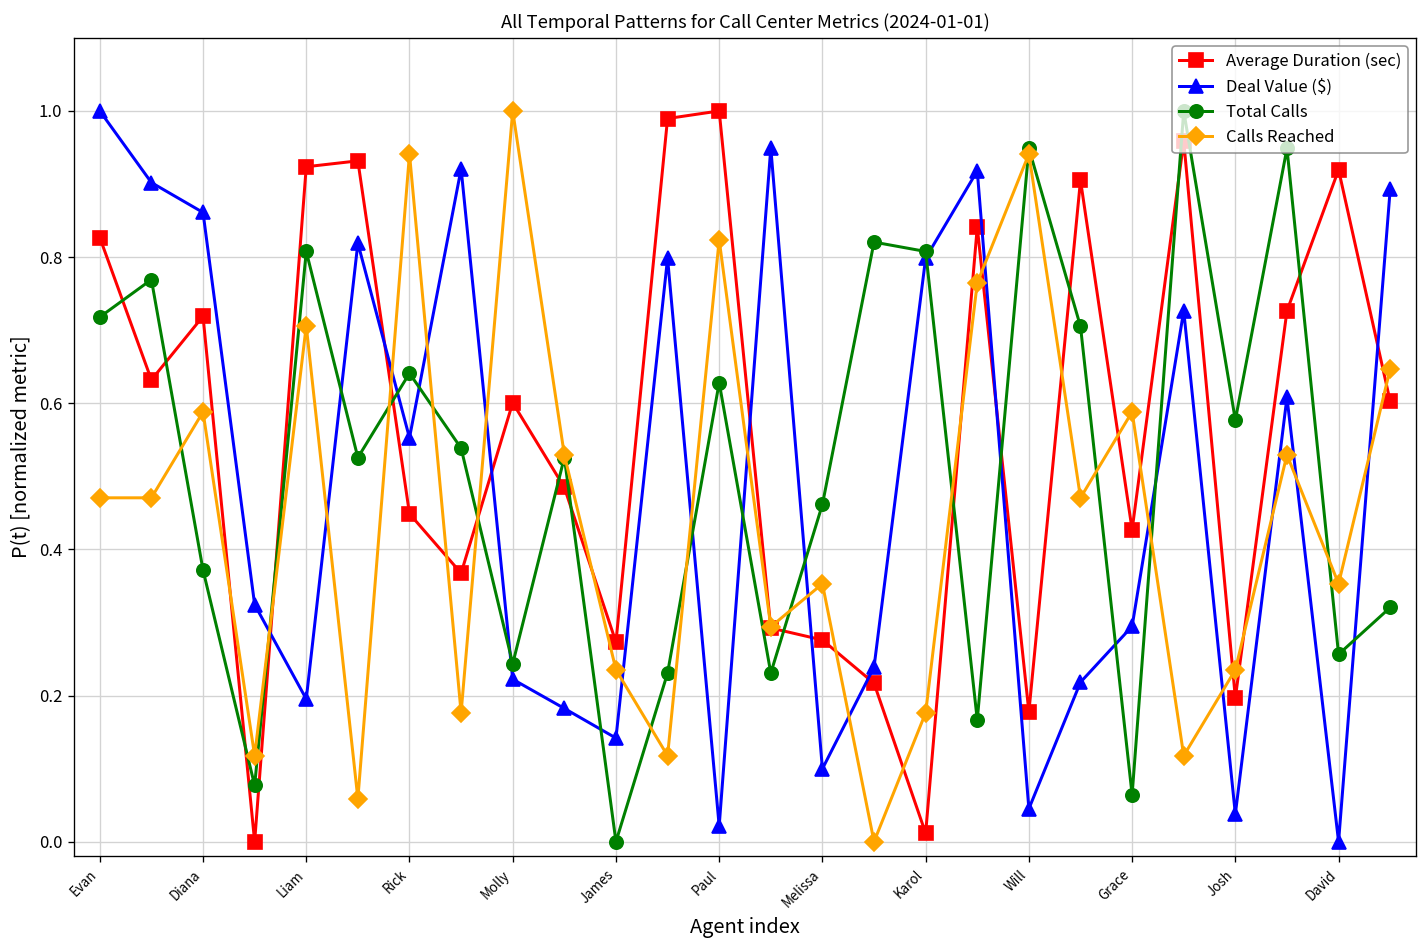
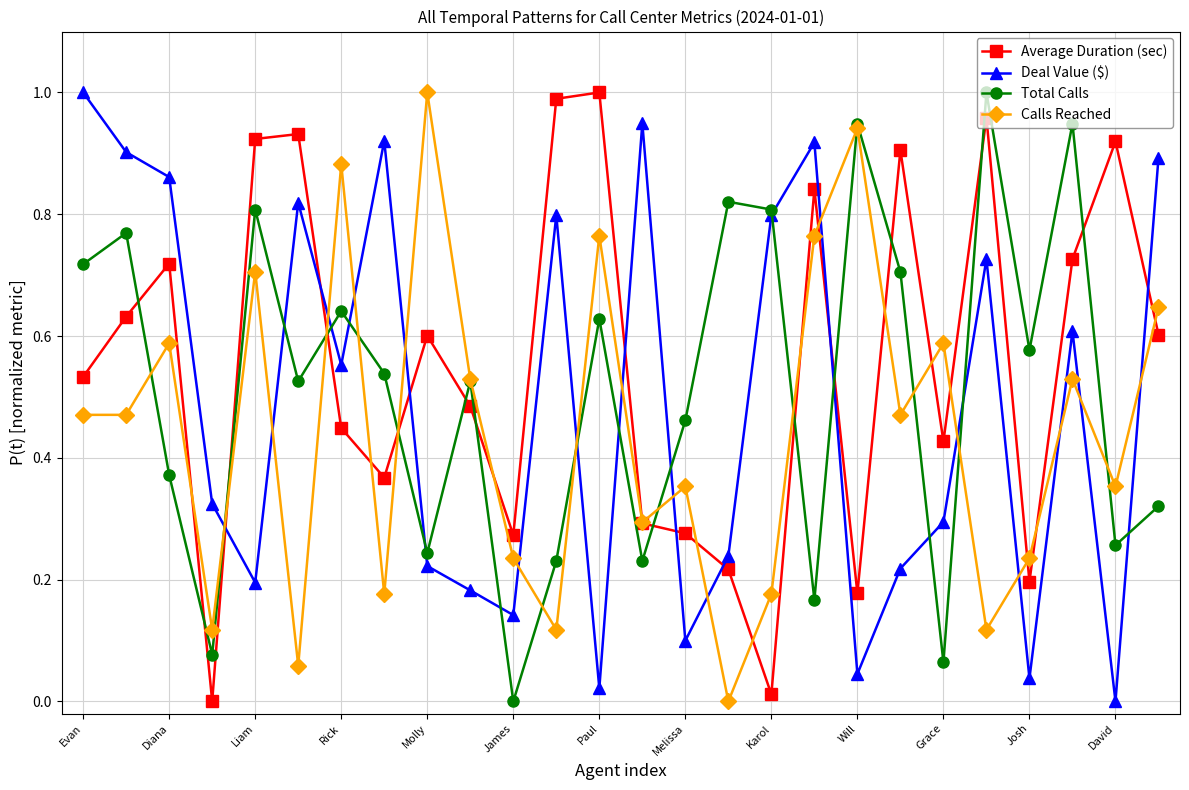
  {
    "Average Duration (sec)": {
-     "Evan": 0.83,
+     "Evan": 0.53,
      "Diana": 0.72,
      "Liam": 0.92,
      "Rick": 0.45,
      "Molly": 0.60,
      "James": 0.27,
      "Paul": 1.00,
      "Melissa": 0.28,
      "Karol": 0.01,
      "Will": 0.18,
      "Grace": 0.43,
      "Josh": 0.20,
      "David": 0.92
    },
    "Deal Value ($)": {
      "Evan": 1.00,
      "Diana": 0.86,
      "Liam": 0.20,
      "Rick": 0.55,
      "Molly": 0.22,
      "James": 0.14,
      "Paul": 0.02,
      "Melissa": 0.10,
      "Karol": 0.80,
      "Will": 0.05,
      "Grace": 0.29,
      "Josh": 0.04,
      "David": 0.00
    },
    "Total Calls": {
      "Evan": 0.72,
      "Diana": 0.37,
      "Liam": 0.81,
      "Rick": 0.64,
      "Molly": 0.24,
      "James": 0.00,
      "Paul": 0.63,
      "Melissa": 0.46,
      "Karol": 0.81,
      "Will": 0.95,
      "Grace": 0.06,
      "Josh": 0.58,
      "David": 0.26
    },
    "Calls Reached": {
      "Evan": 0.47,
      "Diana": 0.59,
      "Liam": 0.71,
-     "Rick": 0.94,
+     "Rick": 0.88,
      "Molly": 1.00,
      "James": 0.24,
-     "Paul": 0.82,
+     "Paul": 0.76,
      "Melissa": 0.35,
      "Karol": 0.18,
      "Will": 0.94,
      "Grace": 0.59,
      "Josh": 0.24,
      "David": 0.35
    }
  }
